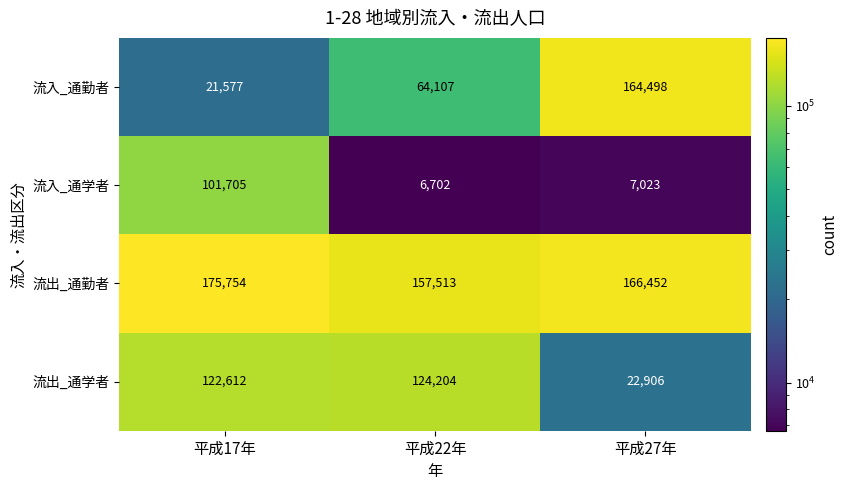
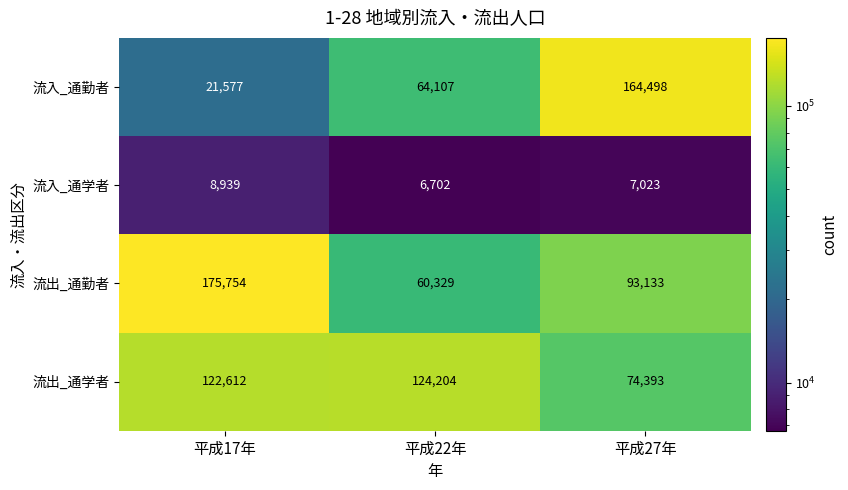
  {
    "流入_通勤者": {
      "平成17年": "21,577",
      "平成22年": "64,107",
      "平成27年": "164,498"
    },
    "流入_通学者": {
-     "平成17年": "101,705",
+     "平成17年": "8,939",
      "平成22年": "6,702",
      "平成27年": "7,023"
    },
    "流出_通勤者": {
      "平成17年": "175,754",
-     "平成22年": "157,513",
-     "平成27年": "166,452"
+     "平成22年": "60,329",
+     "平成27年": "93,133"
    },
    "流出_通学者": {
      "平成17年": "122,612",
      "平成22年": "124,204",
-     "平成27年": "22,906"
+     "平成27年": "74,393"
    }
  }
